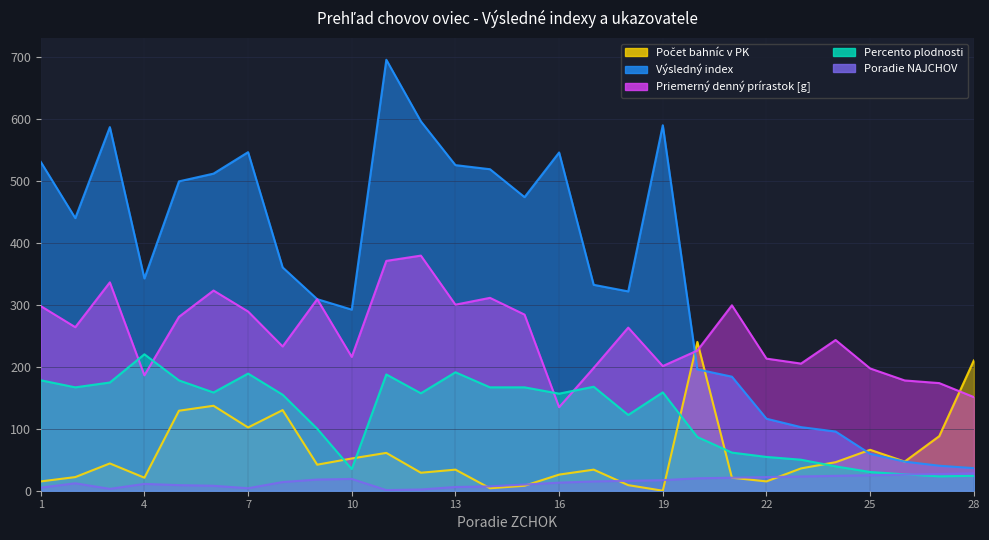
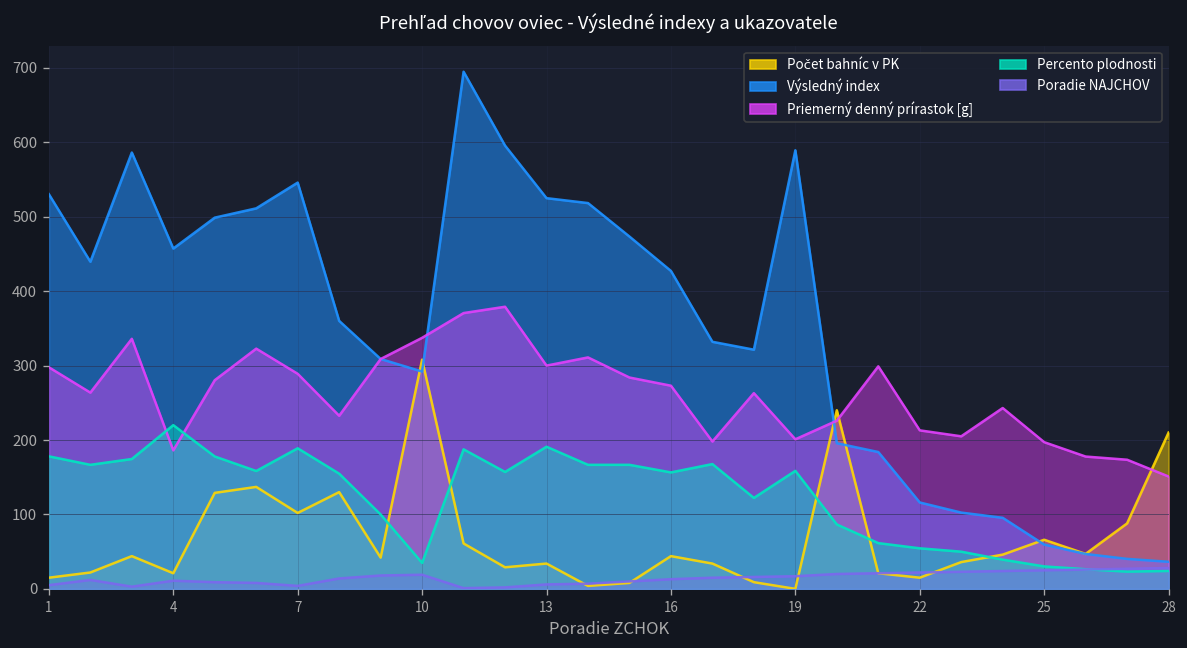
  {
    "Počet bahníc v PK": {
      "1": 20,
      "4": 20,
      "7": 100,
-     "10": 50,
+     "10": 310,
      "13": 30,
-     "16": 30,
+     "16": 40,
      "19": 0,
      "22": 20,
      "25": 70,
      "28": 210
    },
    "Výsledný index": {
      "1": 530,
-     "4": 340,
+     "4": 460,
      "7": 550,
      "10": 290,
      "13": 530,
-     "16": 550,
+     "16": 430,
      "19": 590,
      "22": 120,
      "25": 60,
      "28": 40
    },
    "Priemerný denný prírastok [g]": {
      "1": 300,
      "4": 190,
      "7": 290,
-     "10": 220,
+     "10": 340,
      "13": 300,
-     "16": 130,
+     "16": 270,
      "19": 200,
      "22": 210,
      "25": 200,
      "28": 150
    },
    "Percento plodnosti": {
      "1": 180,
      "4": 220,
      "7": 190,
      "10": 30,
      "13": 190,
      "16": 160,
      "19": 160,
      "22": 50,
      "25": 30
    },
    "Poradie NAJCHOV": {
      "1": 10,
      "4": 10,
      "7": 0,
      "10": 20,
      "13": 10,
      "16": 10,
      "19": 20,
      "22": 20,
      "25": 30
    }
  }
